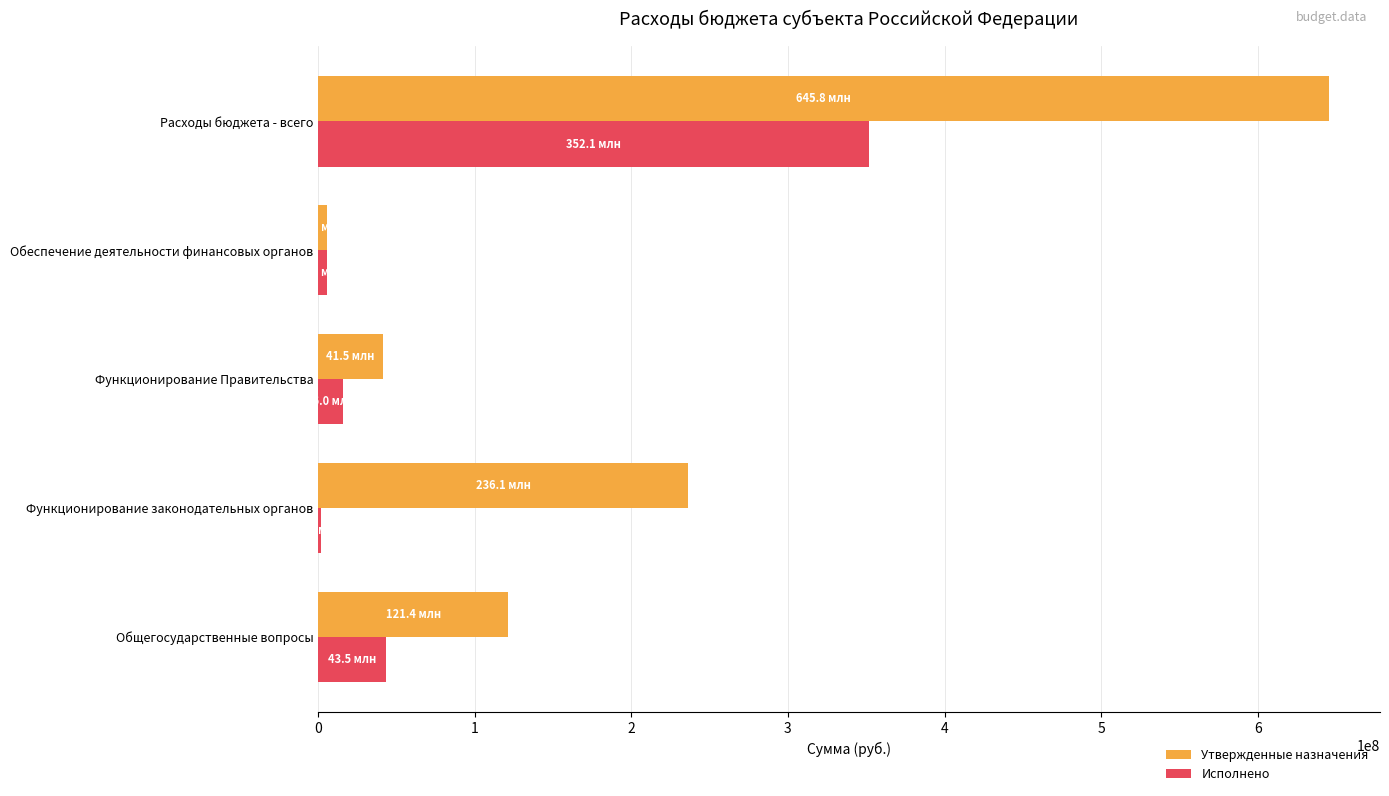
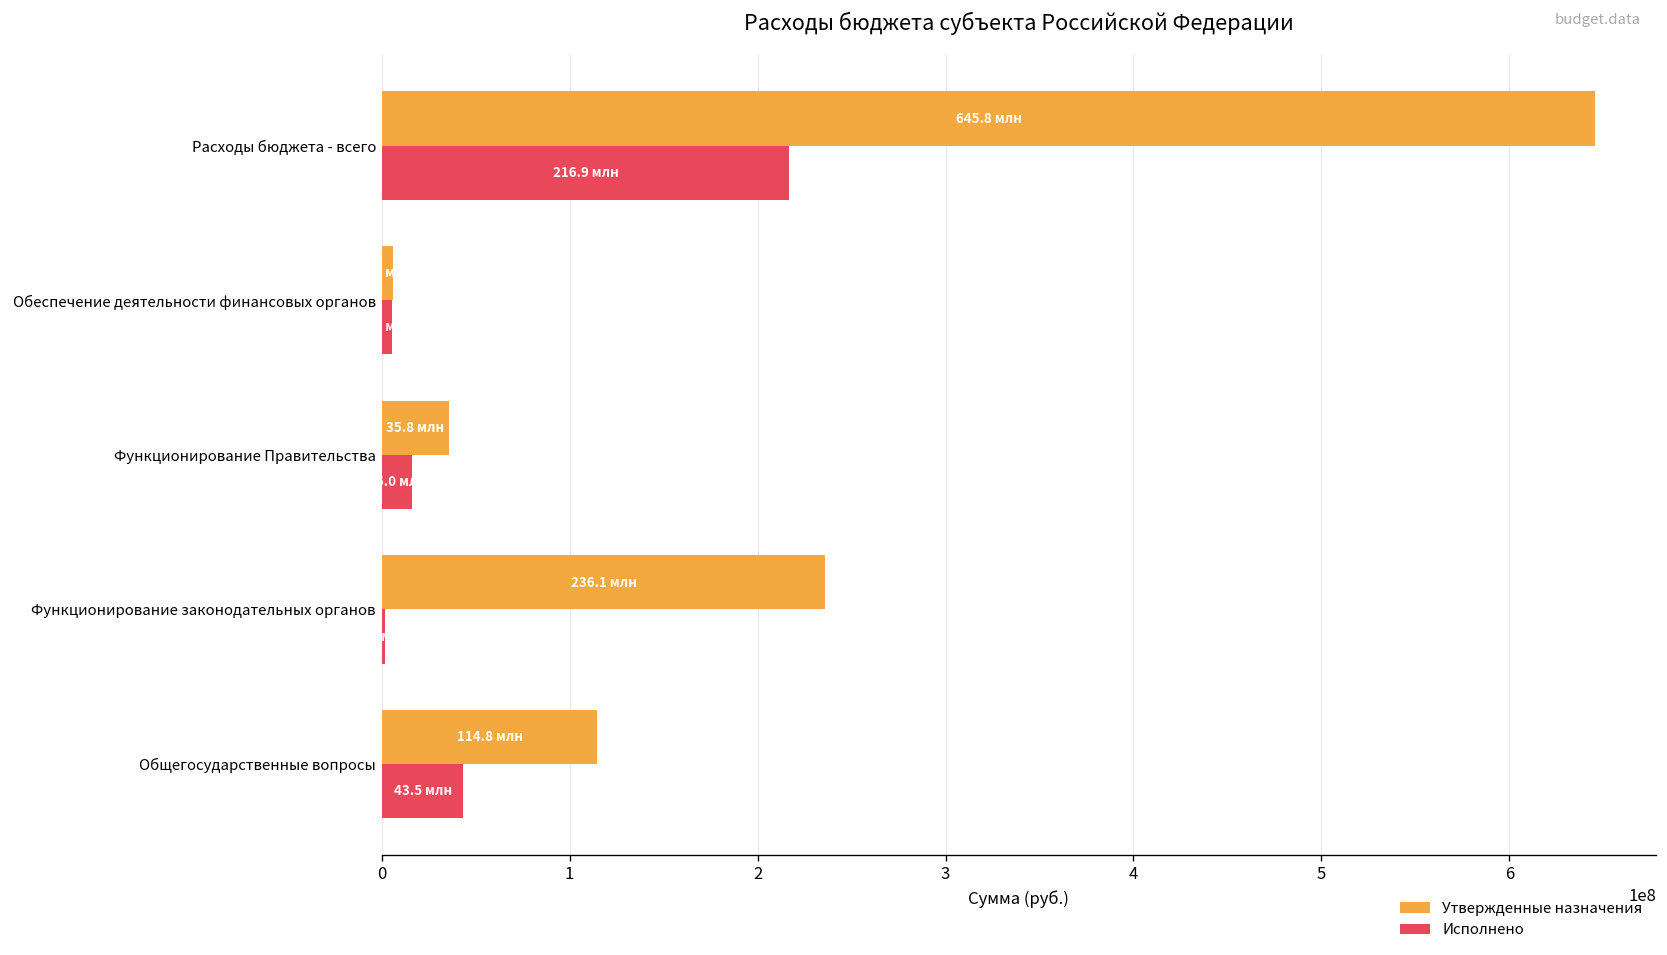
  {
    "Утвержденные назначения": {
-     "Функционирование Правительства": 41.5,
-     "Общегосударственные вопросы": 121.4
+     "Функционирование Правительства": 35.8,
+     "Общегосударственные вопросы": 114.8
    },
    "Исполнено": {
-     "Расходы бюджета - всего": 352.1
+     "Расходы бюджета - всего": 216.9
    }
  }
